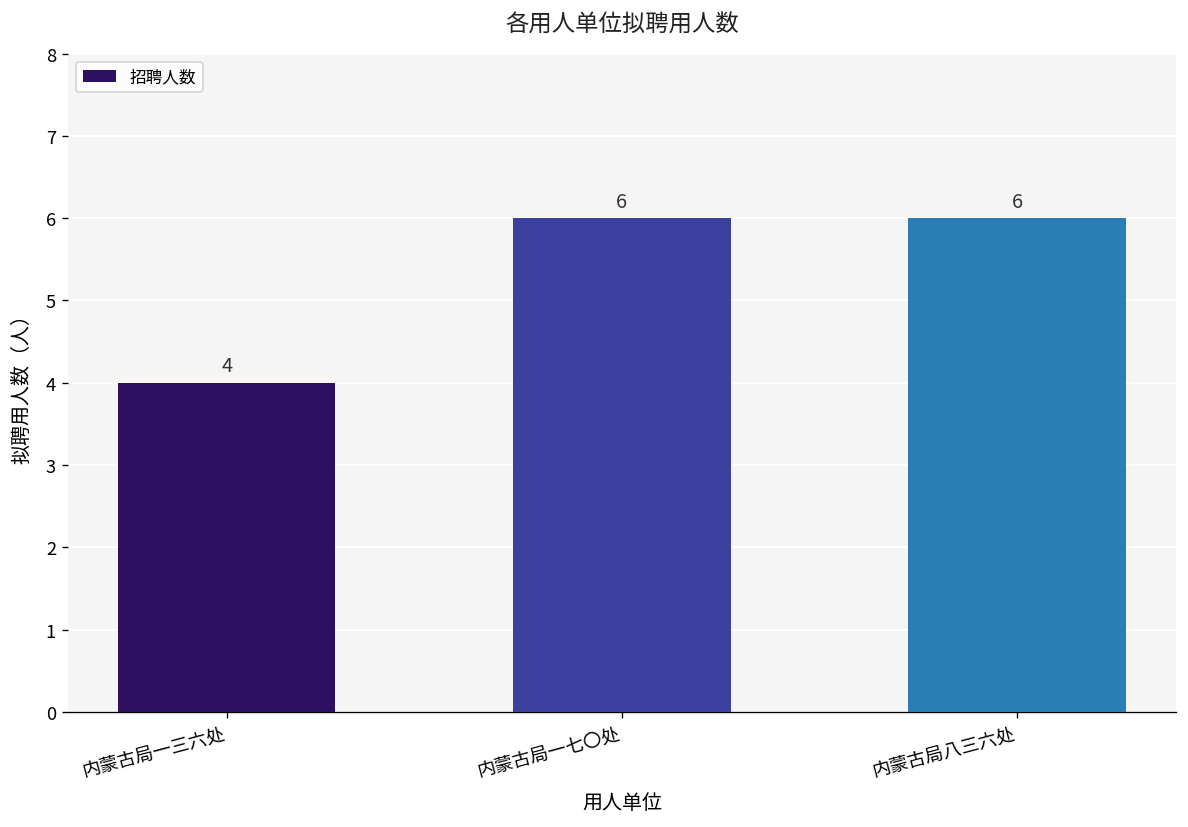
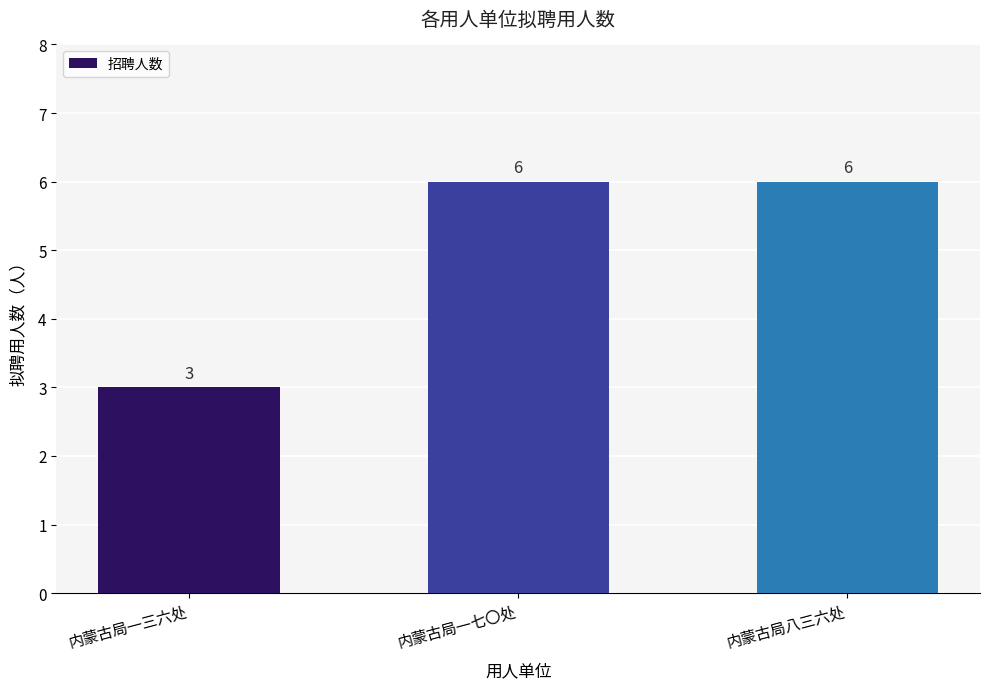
  {
-   "内蒙古局一三六处": 4,
+   "内蒙古局一三六处": 3,
    "内蒙古局一七〇处": 6,
    "内蒙古局八三六处": 6
  }
